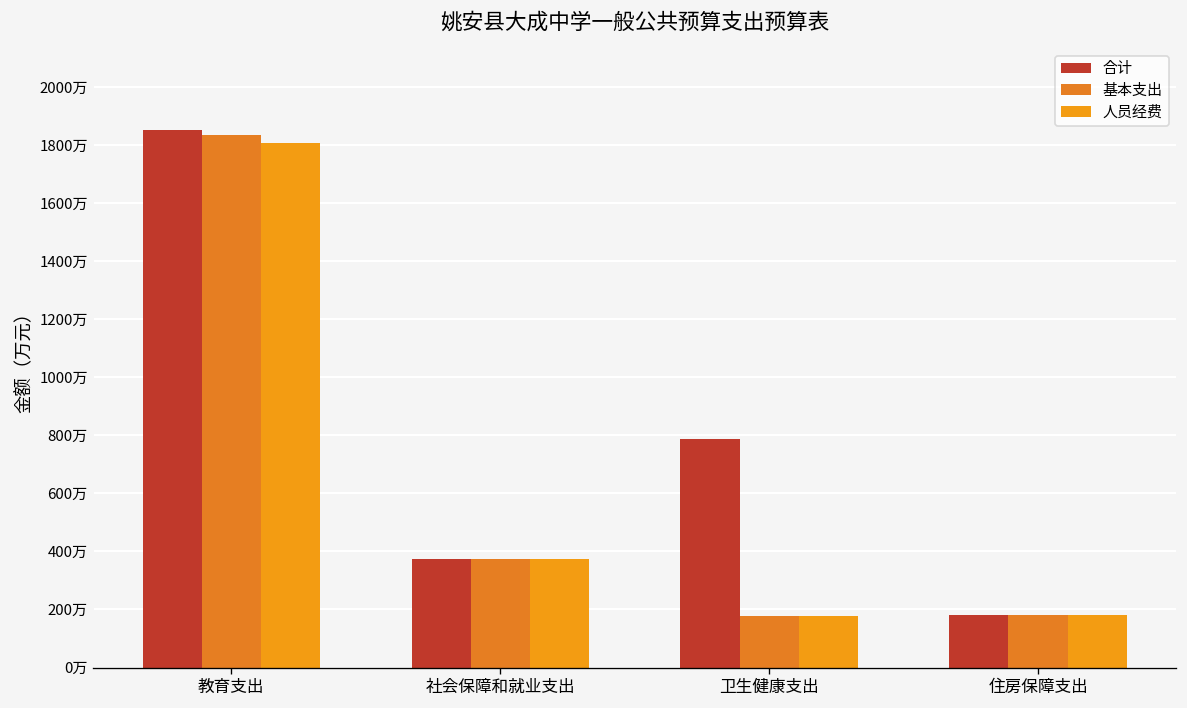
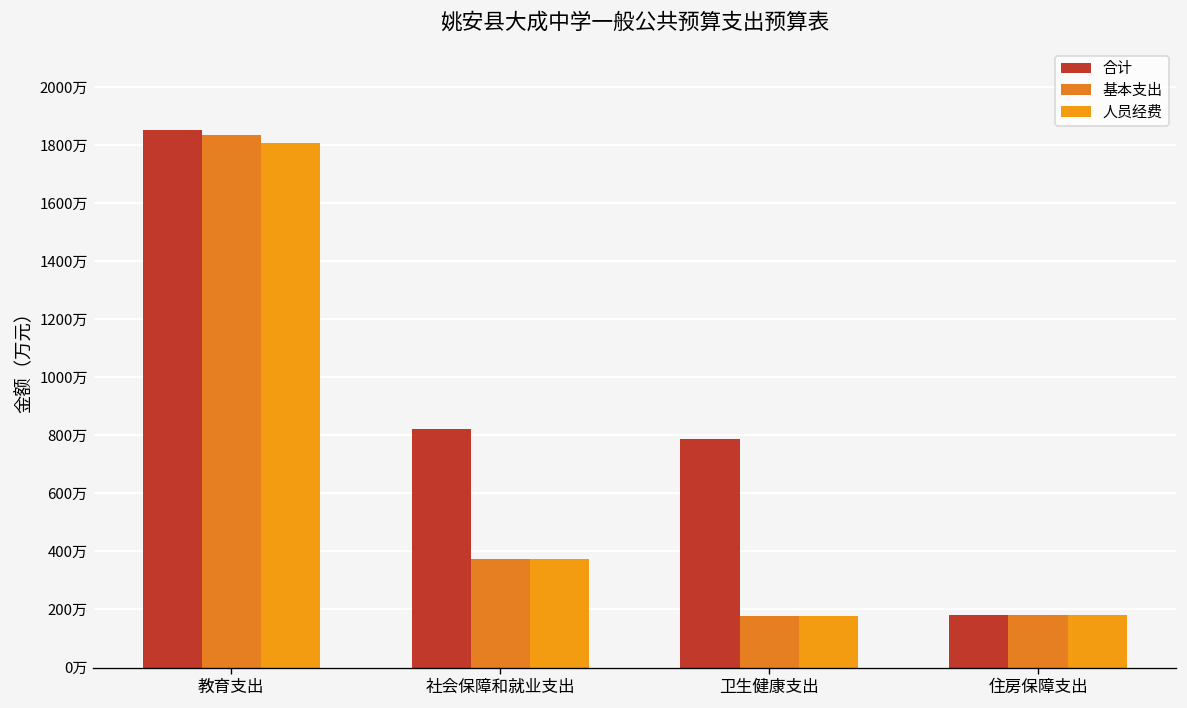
  {
    "合计": {
      "教育支出": "1850万",
-     "社会保障和就业支出": "370万",
+     "社会保障和就业支出": "820万",
      "卫生健康支出": "790万",
      "住房保障支出": "180万"
    }
  }
